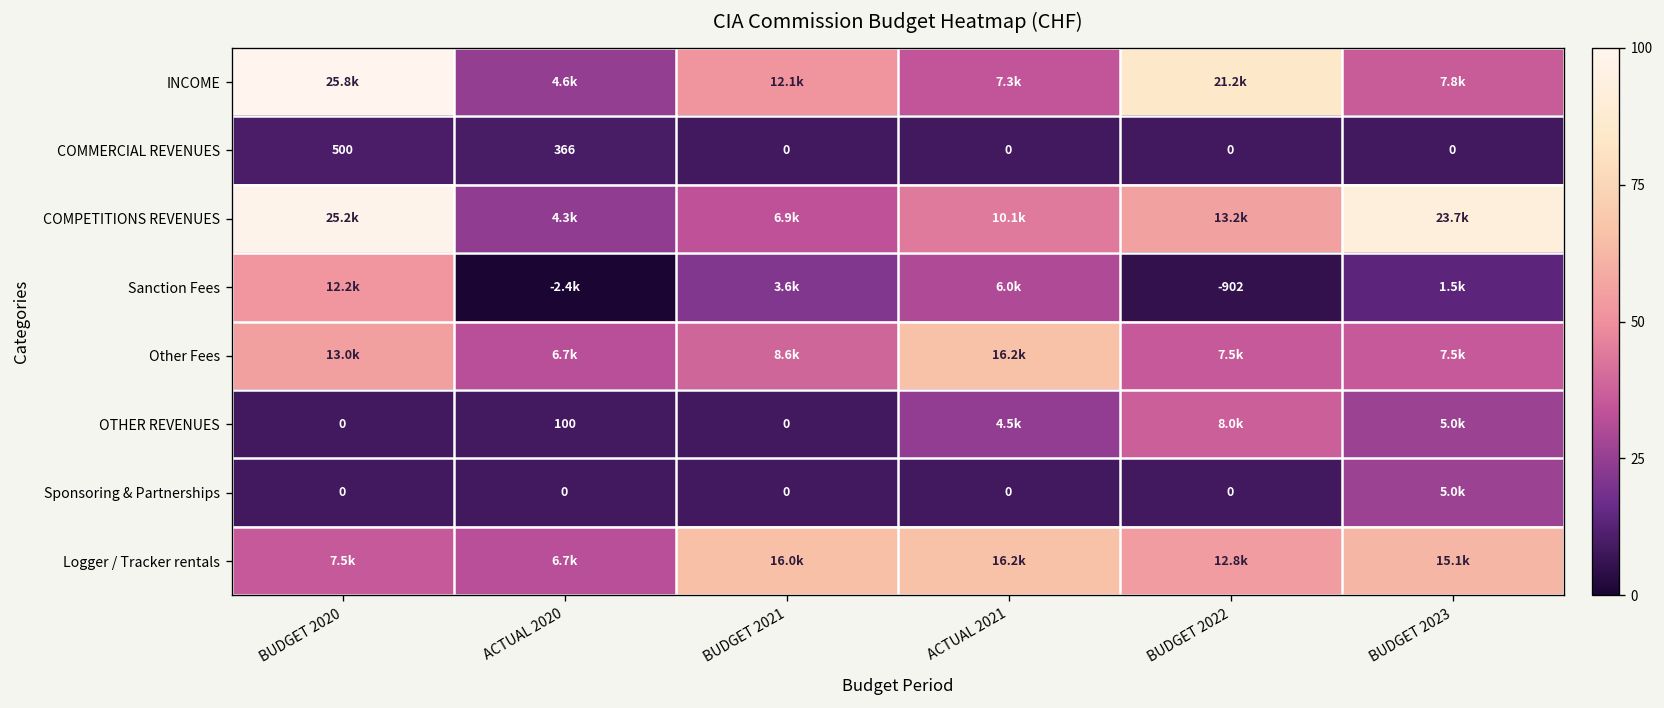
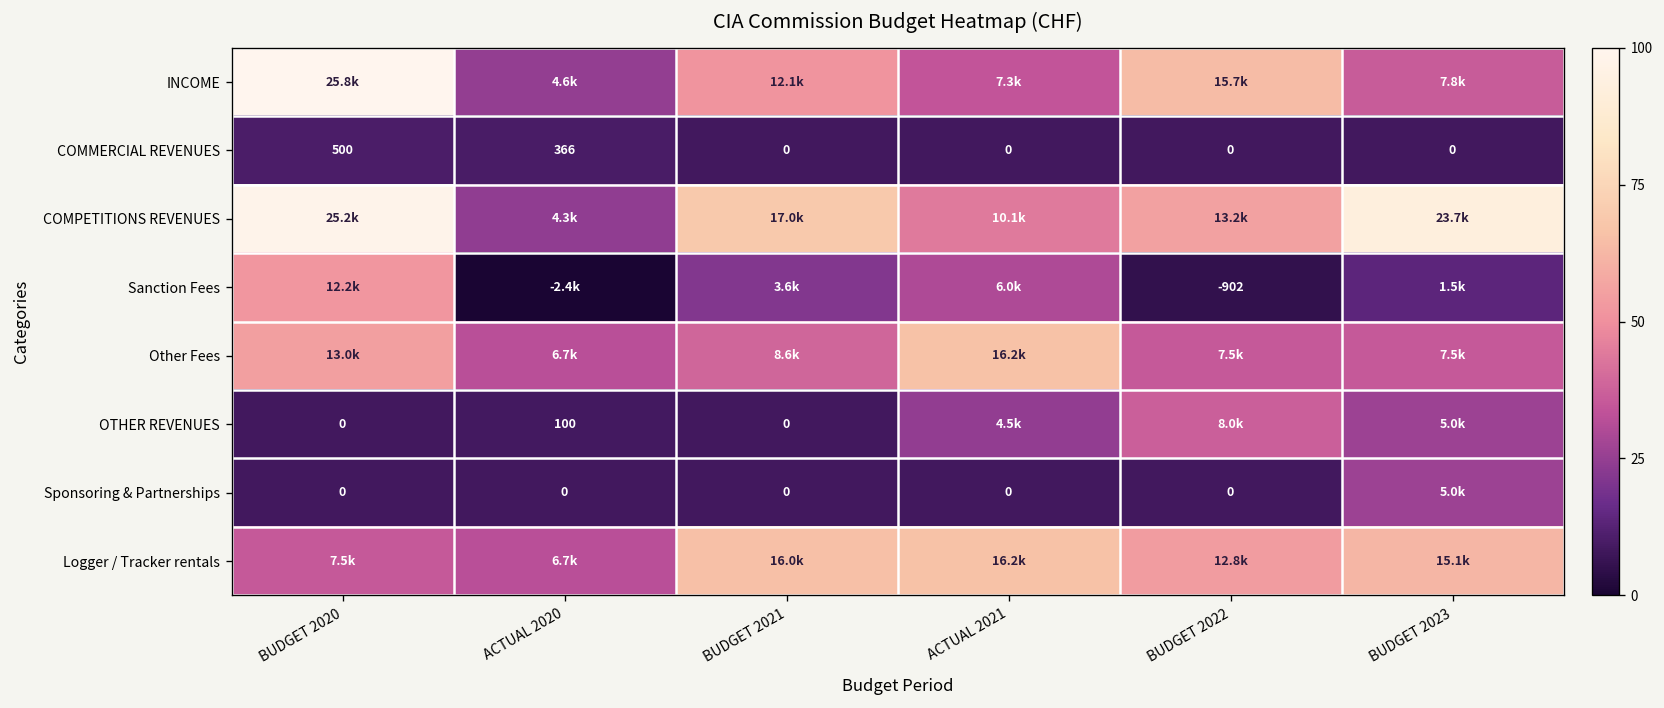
  {
    "INCOME": {
      "BUDGET 2020": "25.8k",
      "ACTUAL 2020": "4.6k",
      "BUDGET 2021": "12.1k",
      "ACTUAL 2021": "7.3k",
-     "BUDGET 2022": "21.2k",
+     "BUDGET 2022": "15.7k",
      "BUDGET 2023": "7.8k"
    },
    "COMMERCIAL REVENUES": {
      "BUDGET 2020": "500",
      "ACTUAL 2020": "366",
      "BUDGET 2021": "0",
      "ACTUAL 2021": "0",
      "BUDGET 2022": "0",
      "BUDGET 2023": "0"
    },
    "COMPETITIONS REVENUES": {
      "BUDGET 2020": "25.2k",
      "ACTUAL 2020": "4.3k",
-     "BUDGET 2021": "6.9k",
+     "BUDGET 2021": "17.0k",
      "ACTUAL 2021": "10.1k",
      "BUDGET 2022": "13.2k",
      "BUDGET 2023": "23.7k"
    },
    "Sanction Fees": {
      "BUDGET 2020": "12.2k",
      "ACTUAL 2020": "-2.4k",
      "BUDGET 2021": "3.6k",
      "ACTUAL 2021": "6.0k",
      "BUDGET 2022": "-902",
      "BUDGET 2023": "1.5k"
    },
    "Other Fees": {
      "BUDGET 2020": "13.0k",
      "ACTUAL 2020": "6.7k",
      "BUDGET 2021": "8.6k",
      "ACTUAL 2021": "16.2k",
      "BUDGET 2022": "7.5k",
      "BUDGET 2023": "7.5k"
    },
    "OTHER REVENUES": {
      "BUDGET 2020": "0",
      "ACTUAL 2020": "100",
      "BUDGET 2021": "0",
      "ACTUAL 2021": "4.5k",
      "BUDGET 2022": "8.0k",
      "BUDGET 2023": "5.0k"
    },
    "Sponsoring & Partnerships": {
      "BUDGET 2020": "0",
      "ACTUAL 2020": "0",
      "BUDGET 2021": "0",
      "ACTUAL 2021": "0",
      "BUDGET 2022": "0",
      "BUDGET 2023": "5.0k"
    },
    "Logger / Tracker rentals": {
      "BUDGET 2020": "7.5k",
      "ACTUAL 2020": "6.7k",
      "BUDGET 2021": "16.0k",
      "ACTUAL 2021": "16.2k",
      "BUDGET 2022": "12.8k",
      "BUDGET 2023": "15.1k"
    }
  }
